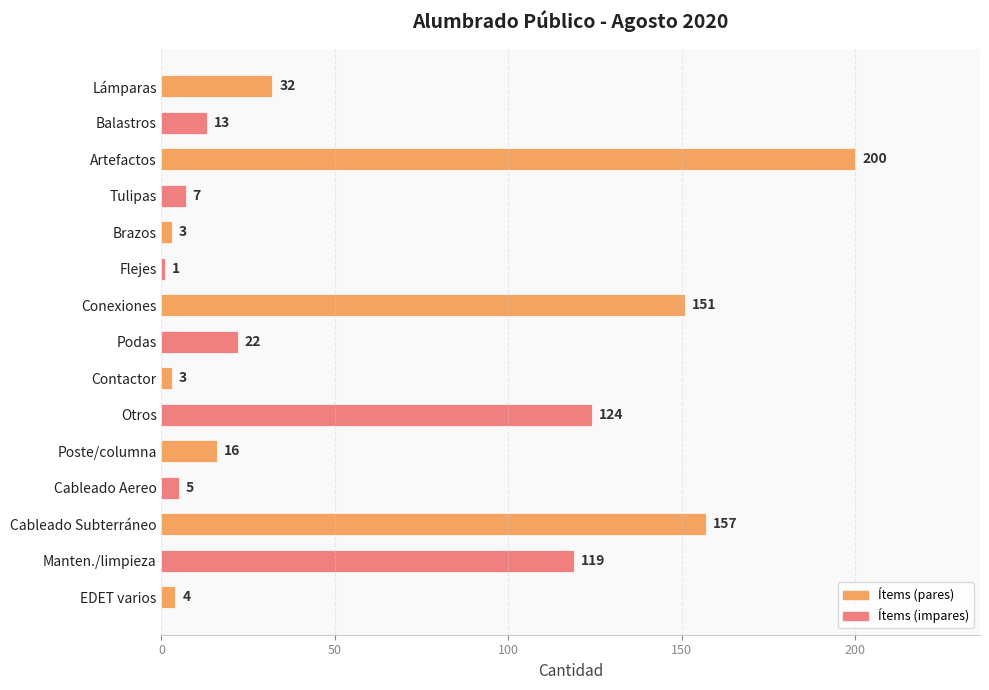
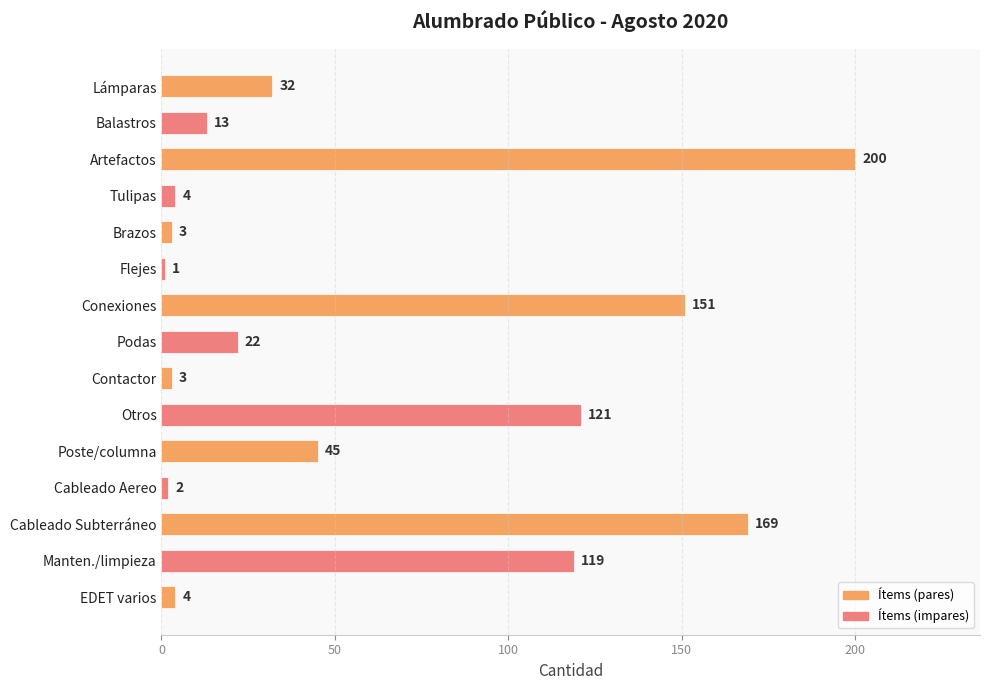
  {
    "Lámparas": 32,
    "Balastros": 13,
    "Artefactos": 200,
-   "Tulipas": 7,
+   "Tulipas": 4,
    "Brazos": 3,
    "Flejes": 1,
    "Conexiones": 151,
    "Podas": 22,
    "Contactor": 3,
-   "Otros": 124,
-   "Poste/columna": 16,
-   "Cableado Aereo": 5,
-   "Cableado Subterráneo": 157,
+   "Otros": 121,
+   "Poste/columna": 45,
+   "Cableado Aereo": 2,
+   "Cableado Subterráneo": 169,
    "Manten./limpieza": 119,
    "EDET varios": 4
  }
